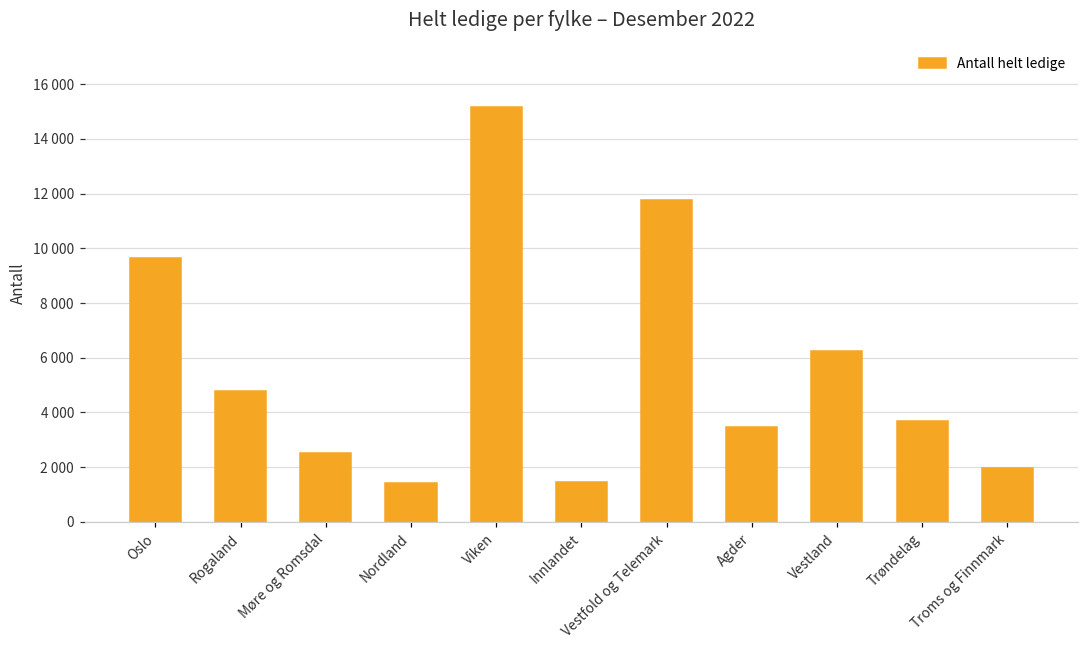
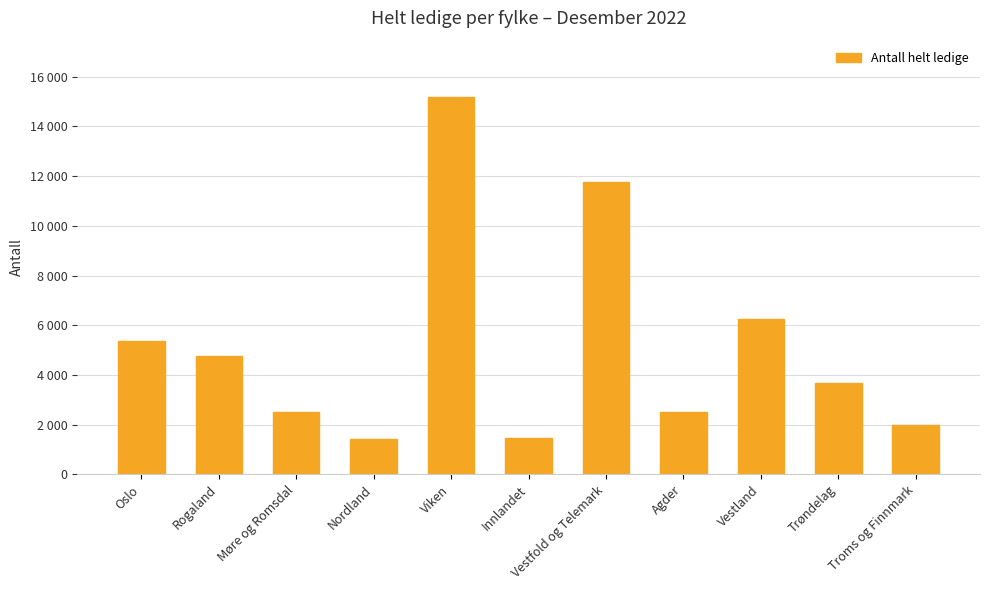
  {
-   "Oslo": 9700,
+   "Oslo": 5300,
    "Rogaland": 4800,
    "Møre og Romsdal": 2500,
    "Nordland": 1400,
    "Viken": 15200,
    "Innlandet": 1500,
    "Vestfold og Telemark": 11800,
-   "Agder": 3500,
+   "Agder": 2500,
    "Vestland": 6300,
    "Trøndelag": 3700,
    "Troms og Finnmark": 2000
  }
